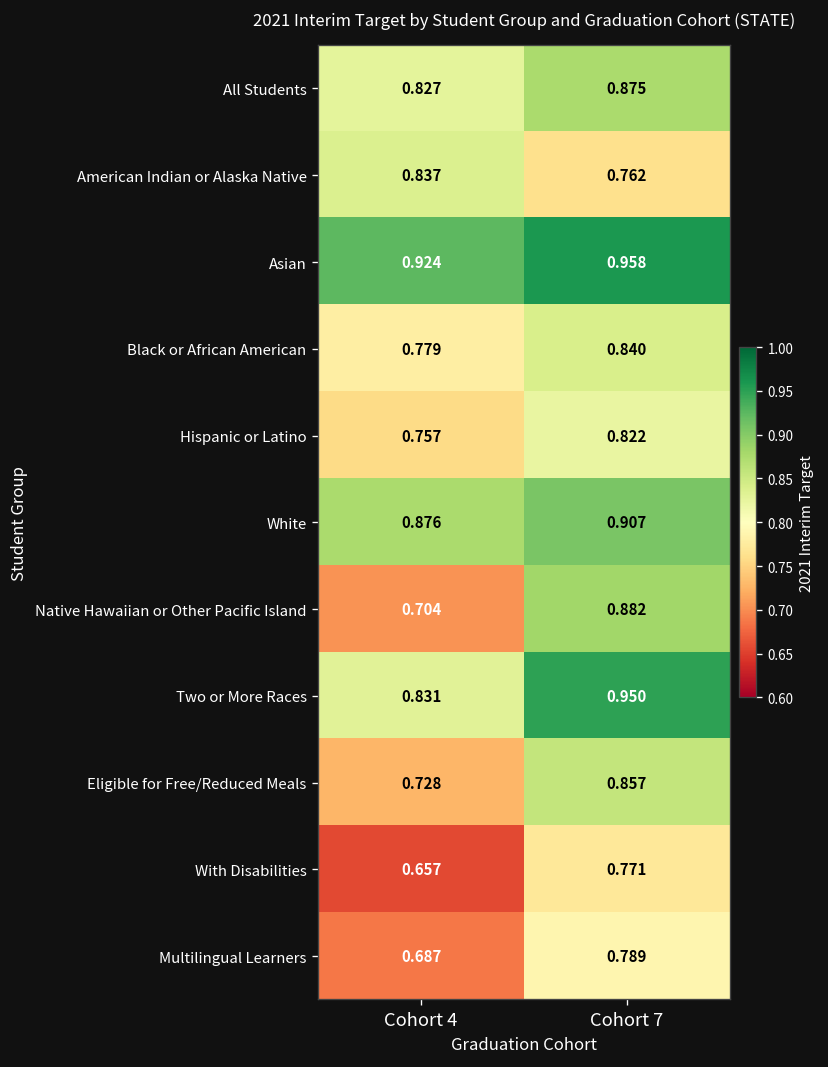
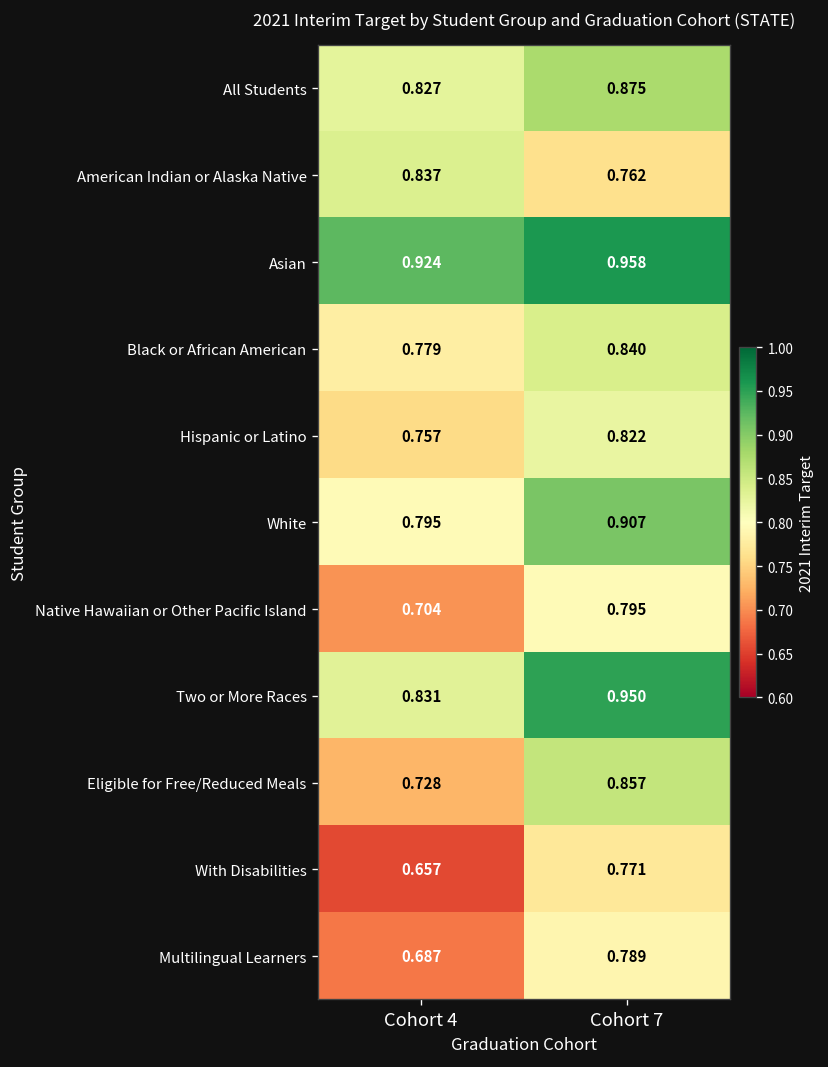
  {
    "All Students": {
      "Cohort 4": 0.827,
      "Cohort 7": 0.875
    },
    "American Indian or Alaska Native": {
      "Cohort 4": 0.837,
      "Cohort 7": 0.762
    },
    "Asian": {
      "Cohort 4": 0.924,
      "Cohort 7": 0.958
    },
    "Black or African American": {
      "Cohort 4": 0.779,
      "Cohort 7": 0.840
    },
    "Hispanic or Latino": {
      "Cohort 4": 0.757,
      "Cohort 7": 0.822
    },
    "White": {
-     "Cohort 4": 0.876,
+     "Cohort 4": 0.795,
      "Cohort 7": 0.907
    },
    "Native Hawaiian or Other Pacific Island": {
      "Cohort 4": 0.704,
-     "Cohort 7": 0.882
+     "Cohort 7": 0.795
    },
    "Two or More Races": {
      "Cohort 4": 0.831,
      "Cohort 7": 0.950
    },
    "Eligible for Free/Reduced Meals": {
      "Cohort 4": 0.728,
      "Cohort 7": 0.857
    },
    "With Disabilities": {
      "Cohort 4": 0.657,
      "Cohort 7": 0.771
    },
    "Multilingual Learners": {
      "Cohort 4": 0.687,
      "Cohort 7": 0.789
    }
  }
